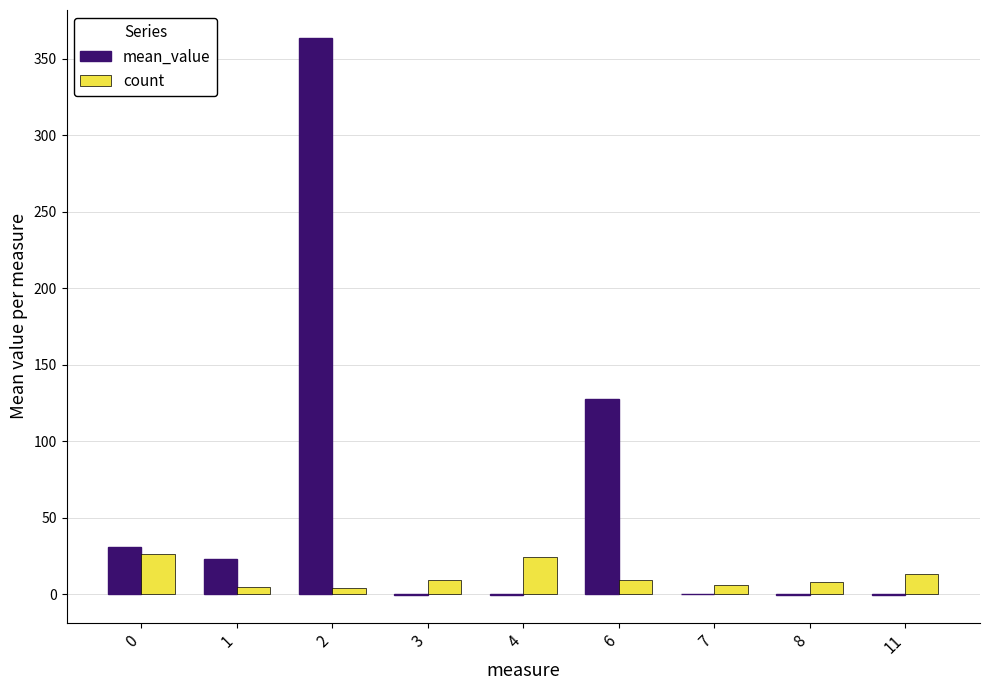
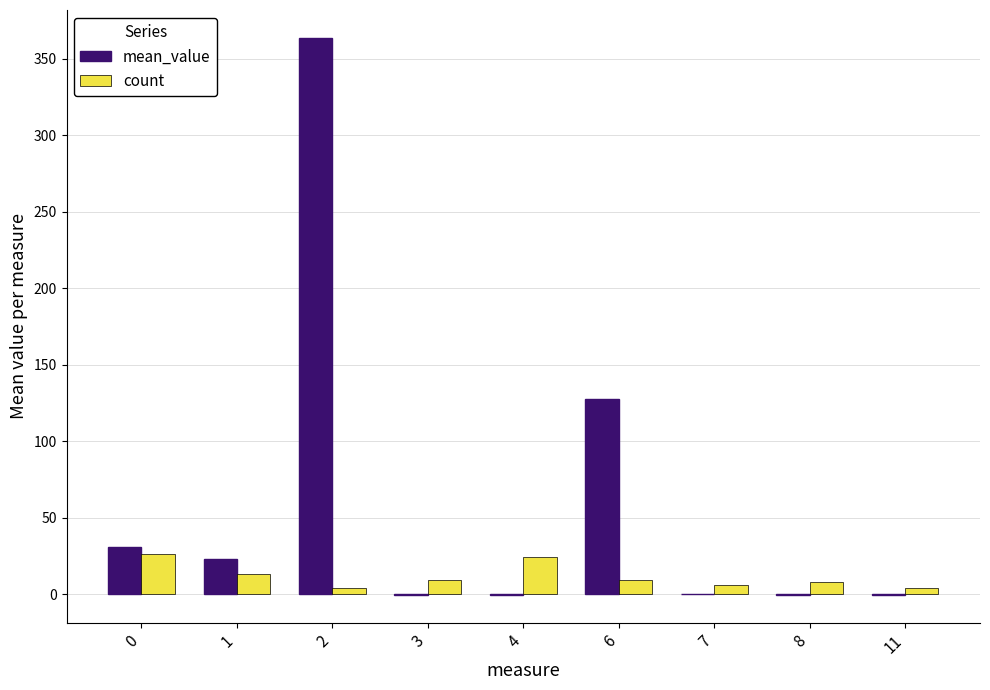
  {
    "mean_value": {
      "0": 31,
      "1": 23,
      "2": 364,
      "6": 128
    },
    "count": {
      "0": 26,
-     "1": 5,
+     "1": 13,
      "2": 4,
      "3": 9,
      "4": 24,
      "6": 9,
      "7": 6,
      "8": 8,
-     "11": 13
+     "11": 4
    }
  }
